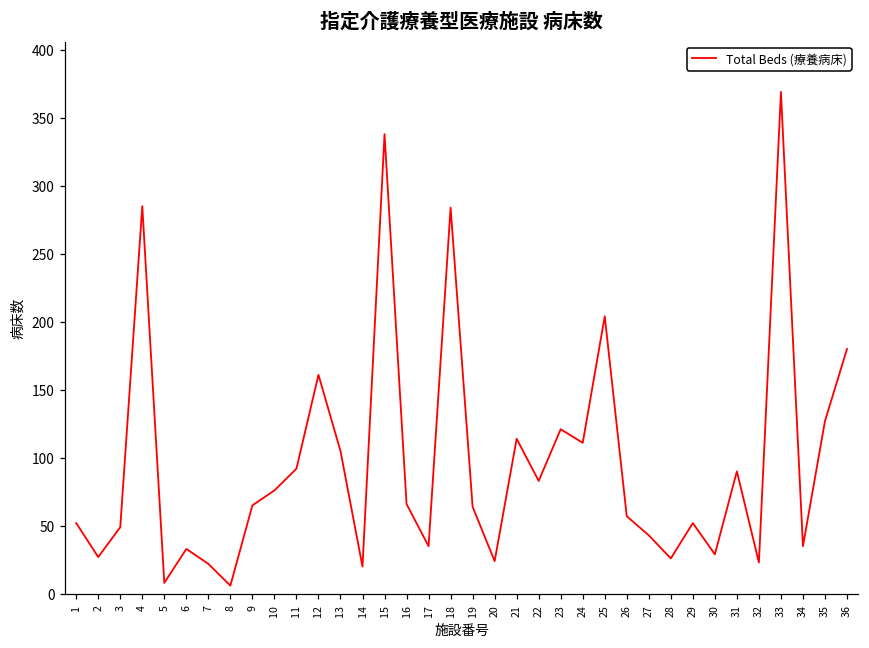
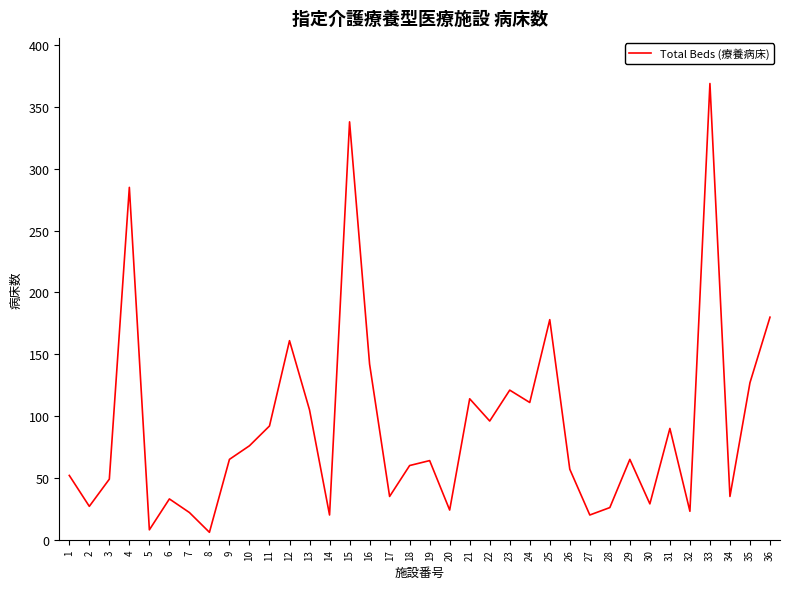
  {
    "1": 52,
    "2": 27,
    "3": 49,
    "4": 285,
    "5": 8,
    "6": 33,
    "7": 22,
    "8": 6,
    "9": 65,
    "10": 76,
    "11": 92,
    "12": 161,
    "13": 105,
    "14": 20,
    "15": 338,
-   "16": 66,
+   "16": 142,
    "17": 35,
-   "18": 284,
+   "18": 60,
    "19": 64,
    "20": 24,
    "21": 114,
-   "22": 83,
+   "22": 96,
    "23": 121,
    "24": 111,
-   "25": 204,
+   "25": 178,
    "26": 57,
-   "27": 43,
+   "27": 20,
    "28": 26,
-   "29": 52,
+   "29": 65,
    "30": 29,
    "31": 90,
    "32": 23,
    "33": 369,
    "34": 35,
    "35": 127,
    "36": 180
  }
